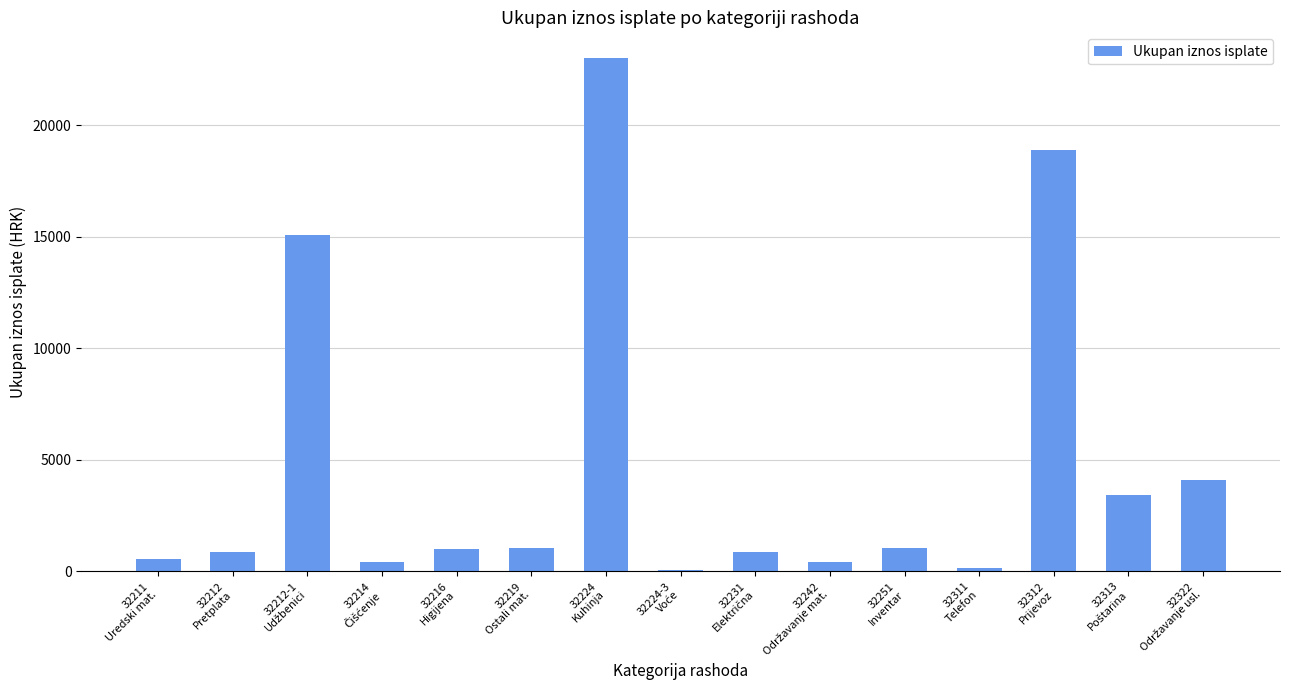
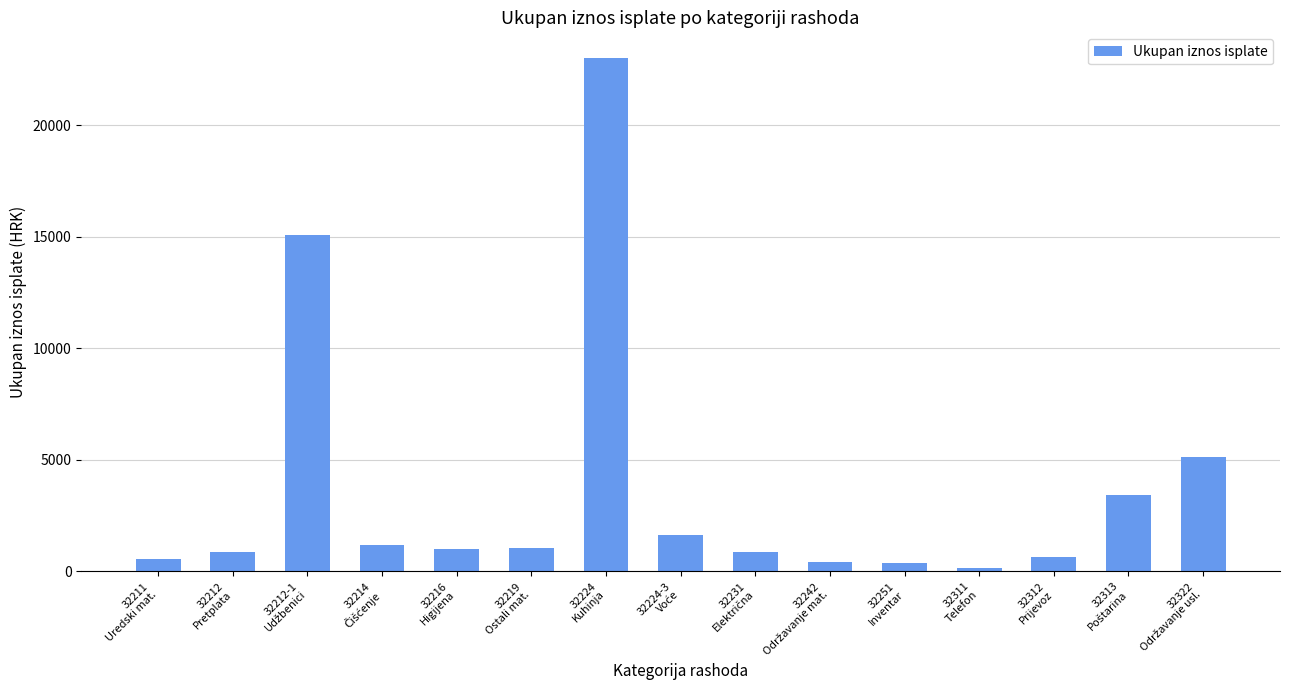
  {
    "32211 Uredski mat.": 600,
    "32212 Pretplata": 900,
    "32212-1 Udžbenici": 15100,
-   "32214 Čišćenje": 400,
+   "32214 Čišćenje": 1200,
    "32216 Higijena": 1000,
    "32219 Ostali mat.": 1000,
    "32224 Kuhinja": 23000,
-   "32224-3 Voće": 100,
+   "32224-3 Voće": 1600,
    "32231 Električna": 900,
    "32242 Održavanje mat.": 400,
-   "32251 Inventar": 1100,
+   "32251 Inventar": 400,
    "32311 Telefon": 200,
-   "32312 Prijevoz": 18900,
+   "32312 Prijevoz": 700,
    "32313 Poštarina": 3400,
-   "32322 Održavanje usl.": 4100
+   "32322 Održavanje usl.": 5100
  }
